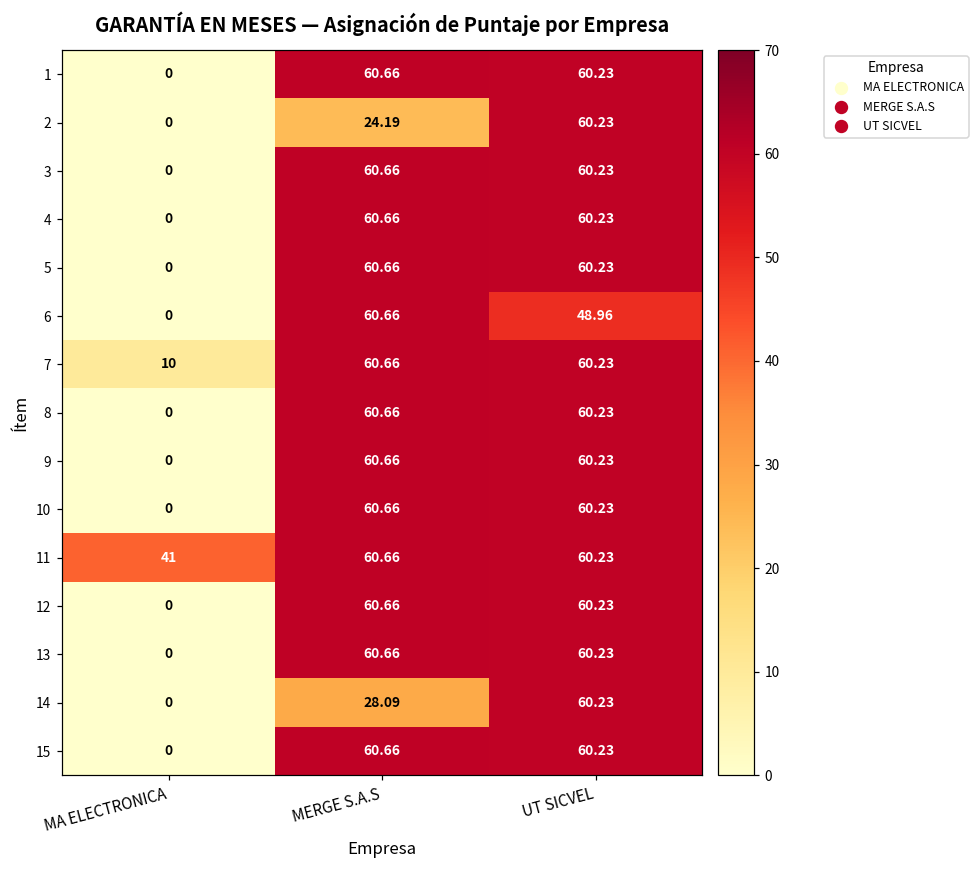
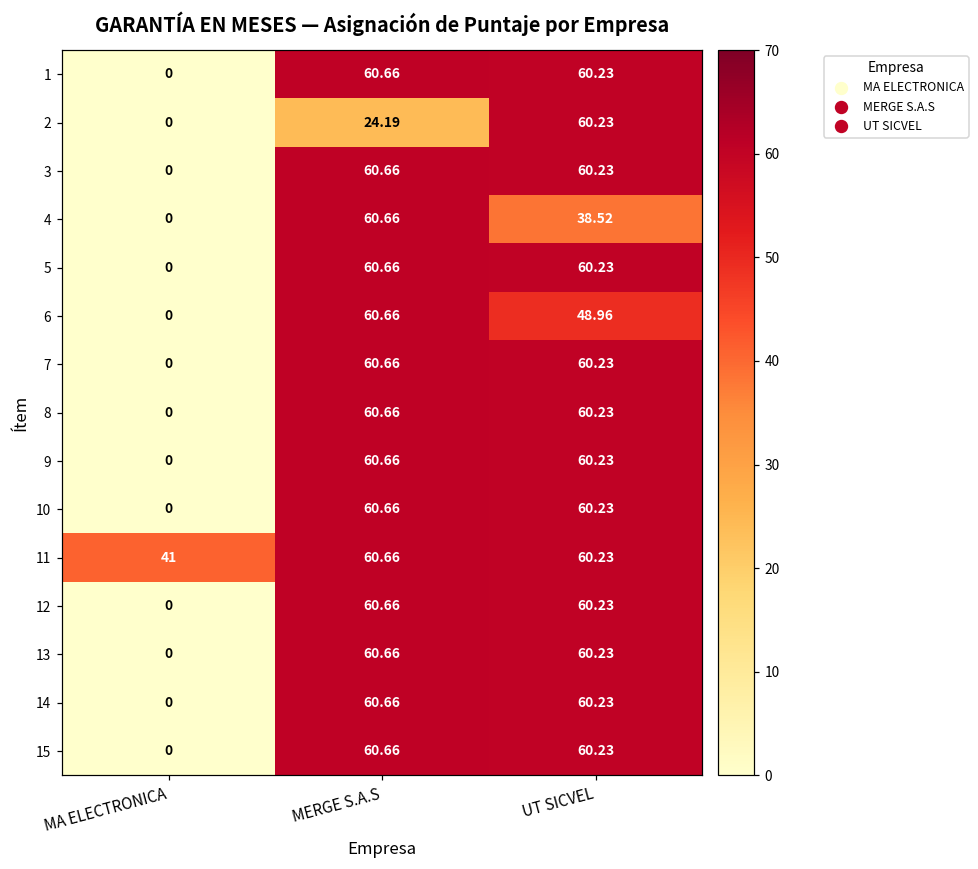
  {
    "1": {
      "MA ELECTRONICA": 0,
      "MERGE S.A.S": 60.66,
      "UT SICVEL": 60.23
    },
    "2": {
      "MA ELECTRONICA": 0,
      "MERGE S.A.S": 24.19,
      "UT SICVEL": 60.23
    },
    "3": {
      "MA ELECTRONICA": 0,
      "MERGE S.A.S": 60.66,
      "UT SICVEL": 60.23
    },
    "4": {
      "MA ELECTRONICA": 0,
      "MERGE S.A.S": 60.66,
-     "UT SICVEL": 60.23
+     "UT SICVEL": 38.52
    },
    "5": {
      "MA ELECTRONICA": 0,
      "MERGE S.A.S": 60.66,
      "UT SICVEL": 60.23
    },
    "6": {
      "MA ELECTRONICA": 0,
      "MERGE S.A.S": 60.66,
      "UT SICVEL": 48.96
    },
    "7": {
-     "MA ELECTRONICA": 10,
+     "MA ELECTRONICA": 0,
      "MERGE S.A.S": 60.66,
      "UT SICVEL": 60.23
    },
    "8": {
      "MA ELECTRONICA": 0,
      "MERGE S.A.S": 60.66,
      "UT SICVEL": 60.23
    },
    "9": {
      "MA ELECTRONICA": 0,
      "MERGE S.A.S": 60.66,
      "UT SICVEL": 60.23
    },
    "10": {
      "MA ELECTRONICA": 0,
      "MERGE S.A.S": 60.66,
      "UT SICVEL": 60.23
    },
    "11": {
      "MA ELECTRONICA": 41,
      "MERGE S.A.S": 60.66,
      "UT SICVEL": 60.23
    },
    "12": {
      "MA ELECTRONICA": 0,
      "MERGE S.A.S": 60.66,
      "UT SICVEL": 60.23
    },
    "13": {
      "MA ELECTRONICA": 0,
      "MERGE S.A.S": 60.66,
      "UT SICVEL": 60.23
    },
    "14": {
      "MA ELECTRONICA": 0,
-     "MERGE S.A.S": 28.09,
+     "MERGE S.A.S": 60.66,
      "UT SICVEL": 60.23
    },
    "15": {
      "MA ELECTRONICA": 0,
      "MERGE S.A.S": 60.66,
      "UT SICVEL": 60.23
    }
  }
